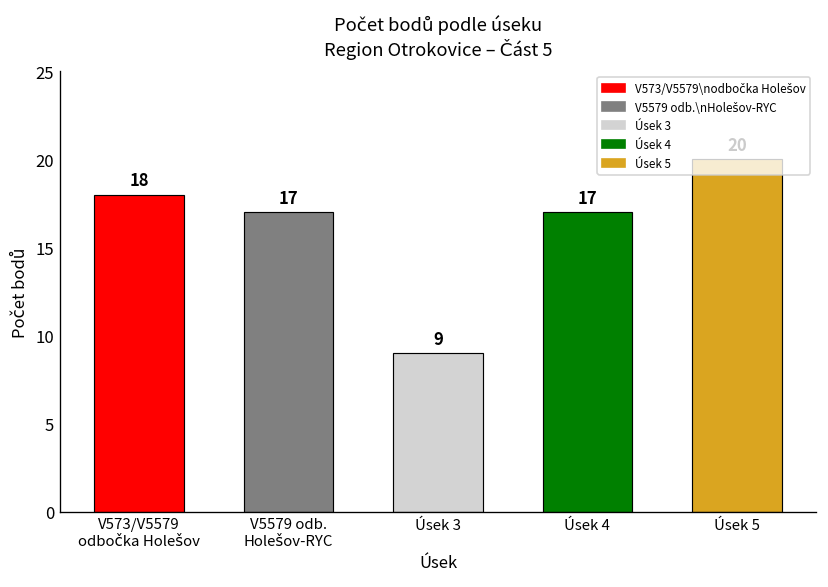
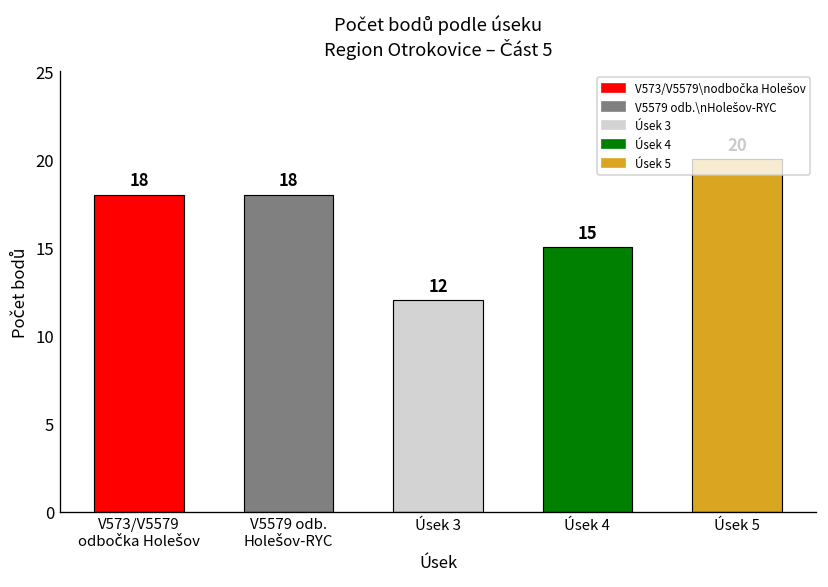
  {
    "V573/V5579 odbočka Holešov": 18,
-   "V5579 odb. Holešov-RYC": 17,
-   "Úsek 3": 9,
-   "Úsek 4": 17
+   "V5579 odb. Holešov-RYC": 18,
+   "Úsek 3": 12,
+   "Úsek 4": 15
  }
